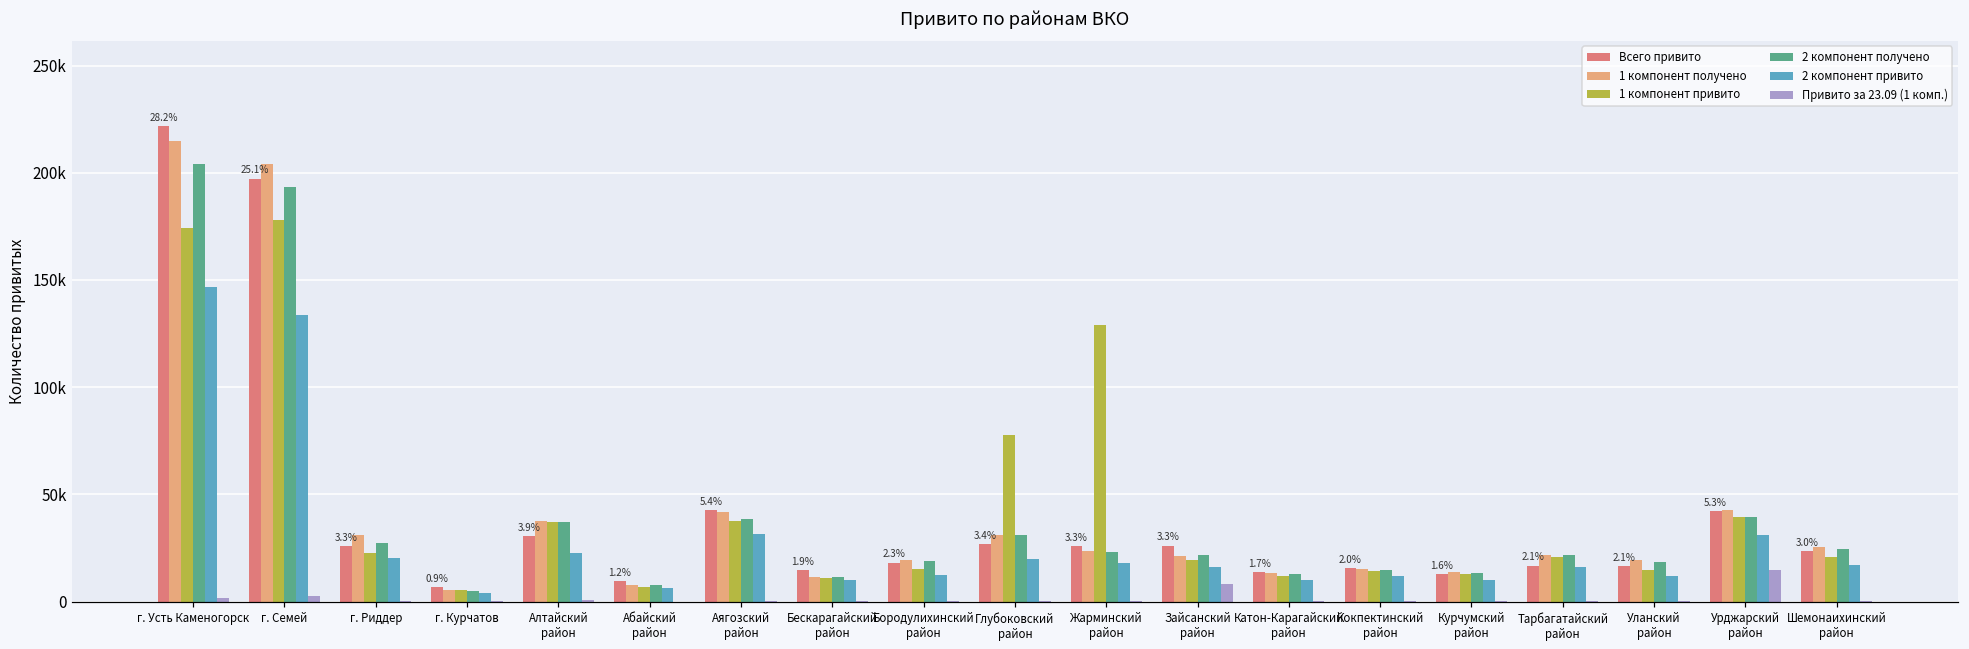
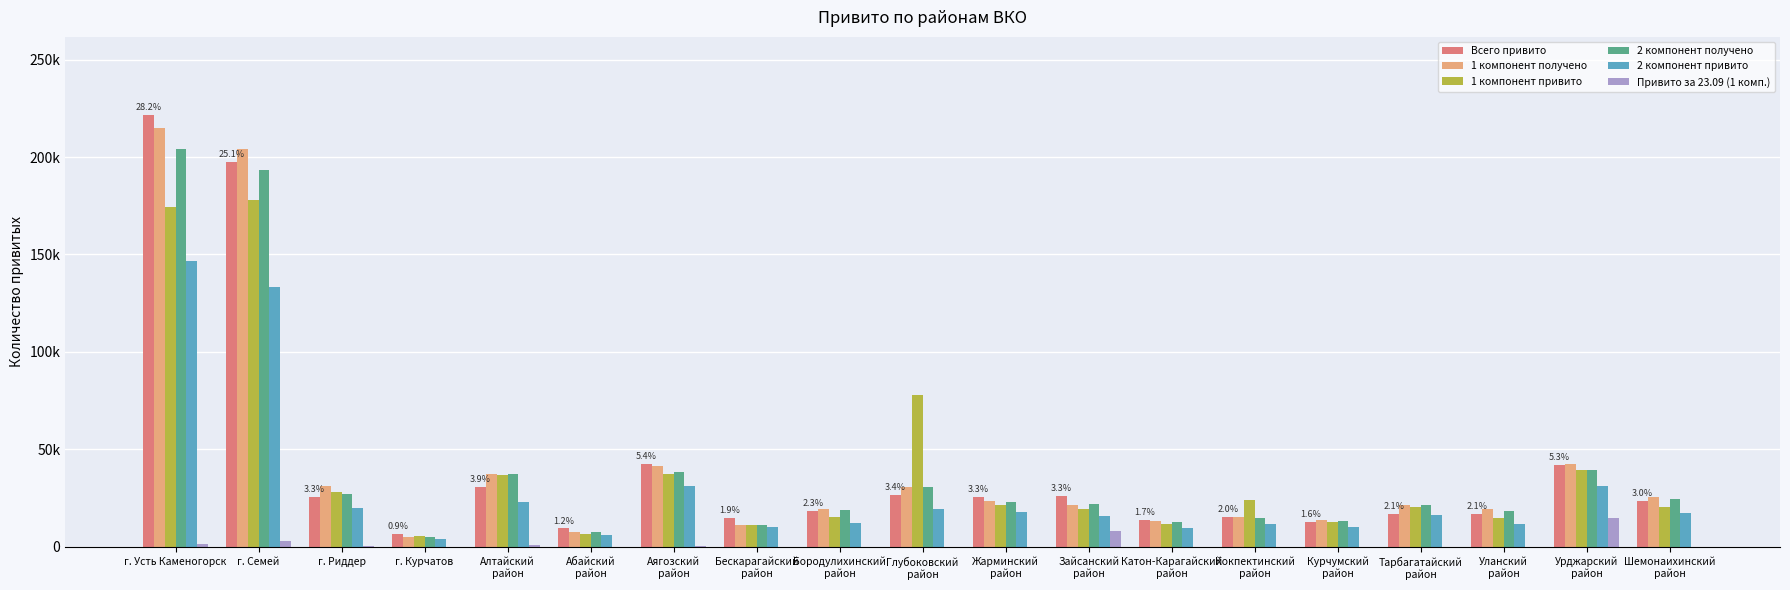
  {
    "1 компонент привито": {
      "г. Усть Каменогорск": 174000,
      "г. Семей": 178000,
-     "г. Риддер": 22000,
+     "г. Риддер": 28000,
      "г. Курчатов": 5000,
      "Алтайский район": 37000,
      "Абайский район": 7000,
      "Аягозский район": 38000,
      "Бескарагайский район": 11000,
      "Бородулихинский район": 15000,
      "Глубоковский район": 78000,
-     "Жарминский район": 129000,
+     "Жарминский район": 21000,
      "Зайсанский район": 19000,
      "Катон-Карагайский район": 12000,
-     "Кокпектинский район": 14000,
+     "Кокпектинский район": 24000,
      "Курчумский район": 13000,
      "Тарбагатайский район": 21000,
      "Уланский район": 15000,
      "Урджарский район": 39000,
      "Шемонаихинский район": 21000
    },
    "Привито за 23.09 (1 комп.)": {
      "г. Усть Каменогорск": 1000,
      "г. Семей": 3000,
      "Зайсанский район": 8000,
      "Урджарский район": 15000
    }
  }
